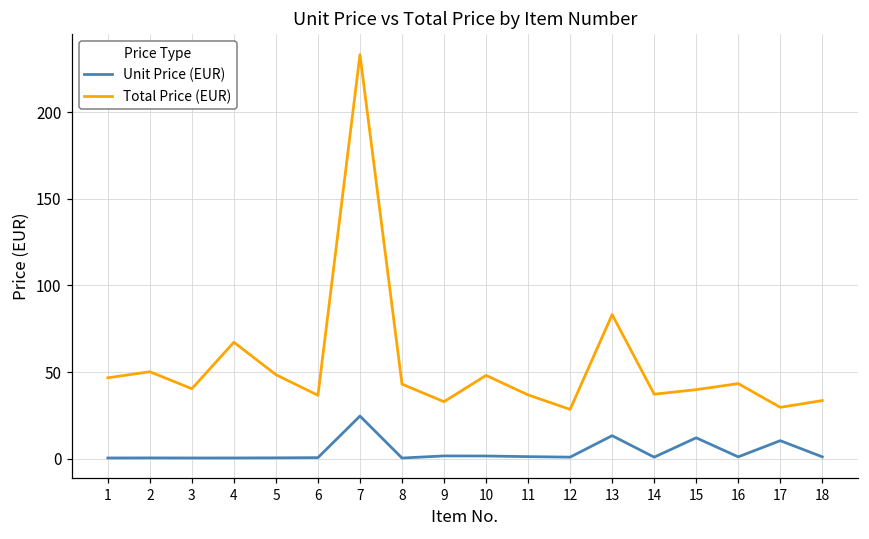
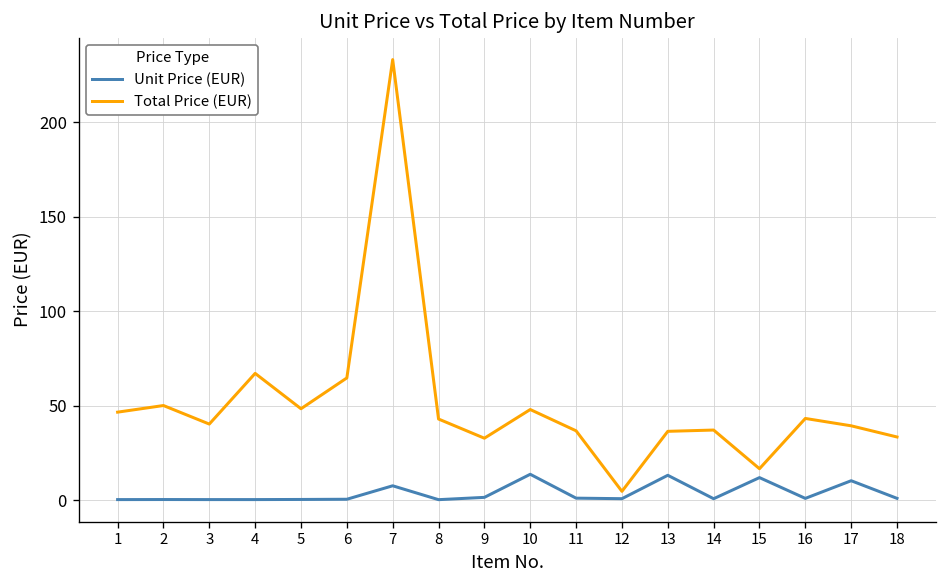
  {
    "Unit Price (EUR)": {
      "1": 0,
      "2": 1,
      "3": 0,
      "4": 0,
      "5": 1,
      "6": 1,
-     "7": 25,
+     "7": 8,
      "8": 0,
      "9": 2,
-     "10": 2,
+     "10": 14,
      "11": 1,
      "12": 1,
      "13": 13,
      "14": 1,
      "15": 12,
      "16": 1,
      "17": 10,
      "18": 1
    },
    "Total Price (EUR)": {
      "1": 47,
      "2": 50,
      "3": 40,
      "4": 67,
      "5": 49,
-     "6": 37,
+     "6": 65,
      "7": 233,
      "8": 43,
      "9": 33,
      "10": 48,
      "11": 37,
-     "12": 28,
-     "13": 83,
+     "12": 5,
+     "13": 37,
      "14": 37,
-     "15": 40,
+     "15": 17,
      "16": 43,
-     "17": 30,
+     "17": 39,
      "18": 34
    }
  }
